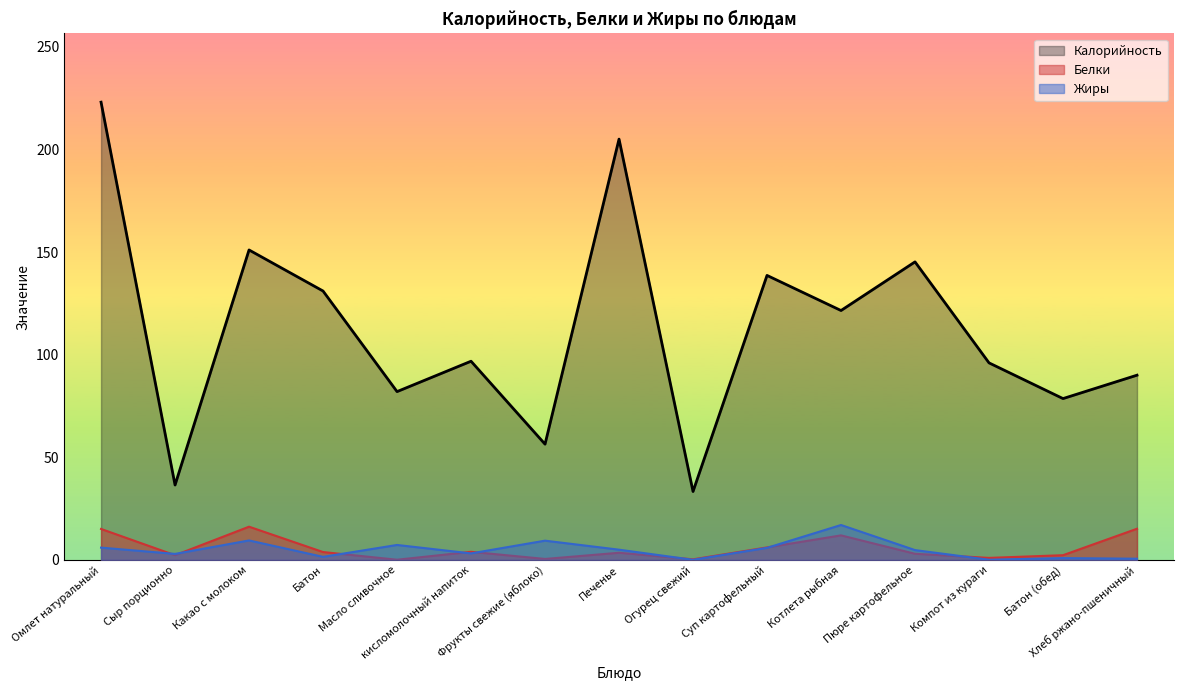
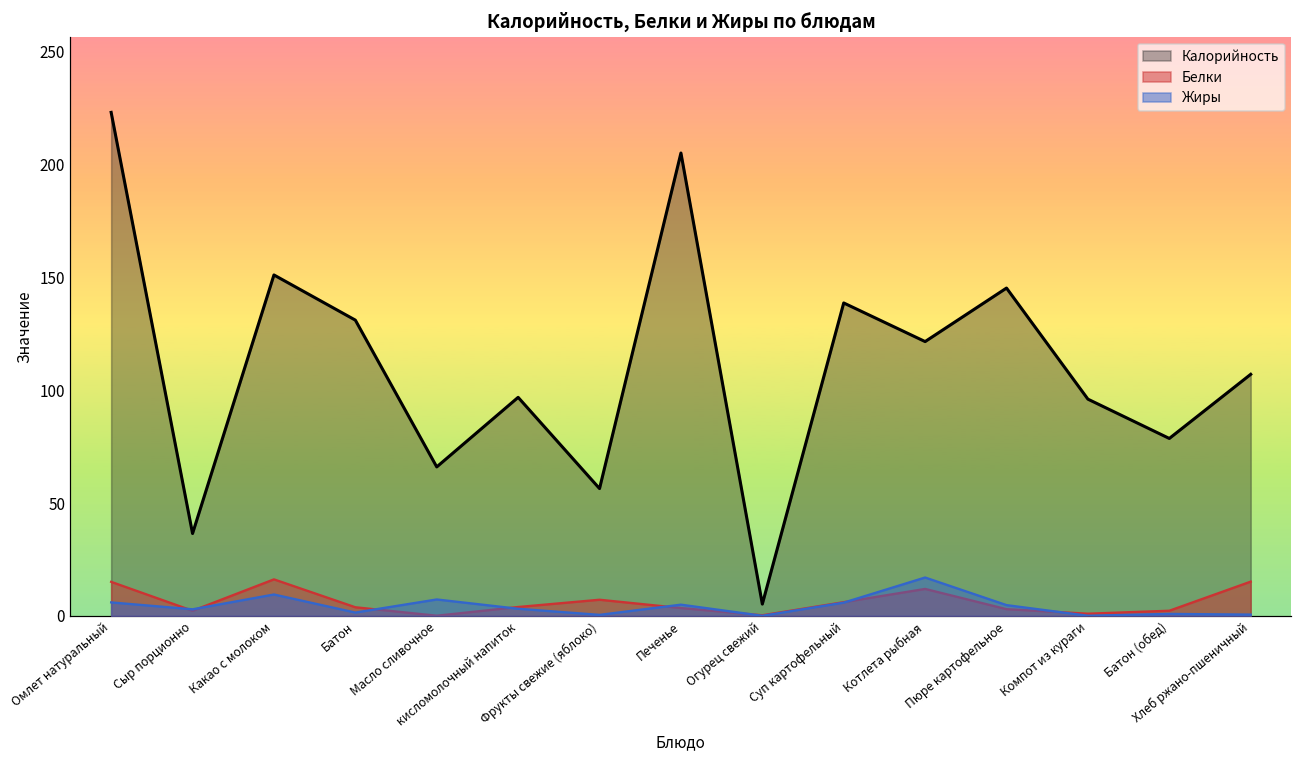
  {
    "Калорийность": {
      "Омлет натуральный": 223,
      "Сыр порционно": 37,
      "Какао с молоком": 151,
      "Батон": 131,
-     "Масло сливочное": 82,
+     "Масло сливочное": 66,
      "кисломолочный напиток": 97,
      "Фрукты свежие (яблоко)": 56,
      "Печенье": 205,
-     "Огурец свежий": 33,
+     "Огурец свежий": 5,
      "Суп картофельный": 139,
      "Котлета рыбная": 122,
      "Пюре картофельное": 145,
      "Компот из кураги": 96,
      "Батон (обед)": 79,
-     "Хлеб ржано-пшеничный": 90
+     "Хлеб ржано-пшеничный": 107
    },
    "Белки": {
      "Омлет натуральный": 15,
      "Какао с молоком": 16,
      "Батон": 4,
      "Масло сливочное": 0,
-     "Фрукты свежие (яблоко)": 0,
+     "Фрукты свежие (яблоко)": 7,
      "Печенье": 4,
      "Котлета рыбная": 12,
      "Пюре картофельное": 3,
      "Батон (обед)": 2,
      "Хлеб ржано-пшеничный": 15
    },
    "Жиры": {
      "Омлет натуральный": 6,
      "Какао с молоком": 10,
      "Батон": 2,
      "Масло сливочное": 7,
-     "Фрукты свежие (яблоко)": 9,
+     "Фрукты свежие (яблоко)": 0,
      "Печенье": 5,
      "Котлета рыбная": 17,
      "Пюре картофельное": 5,
      "Батон (обед)": 1,
      "Хлеб ржано-пшеничный": 1
    }
  }
